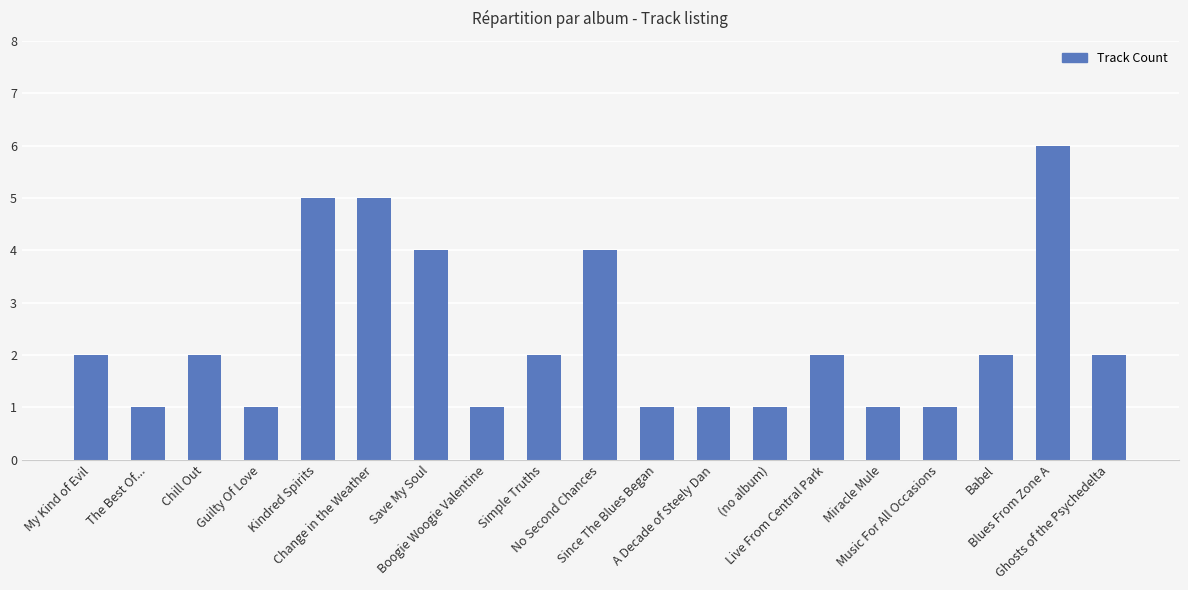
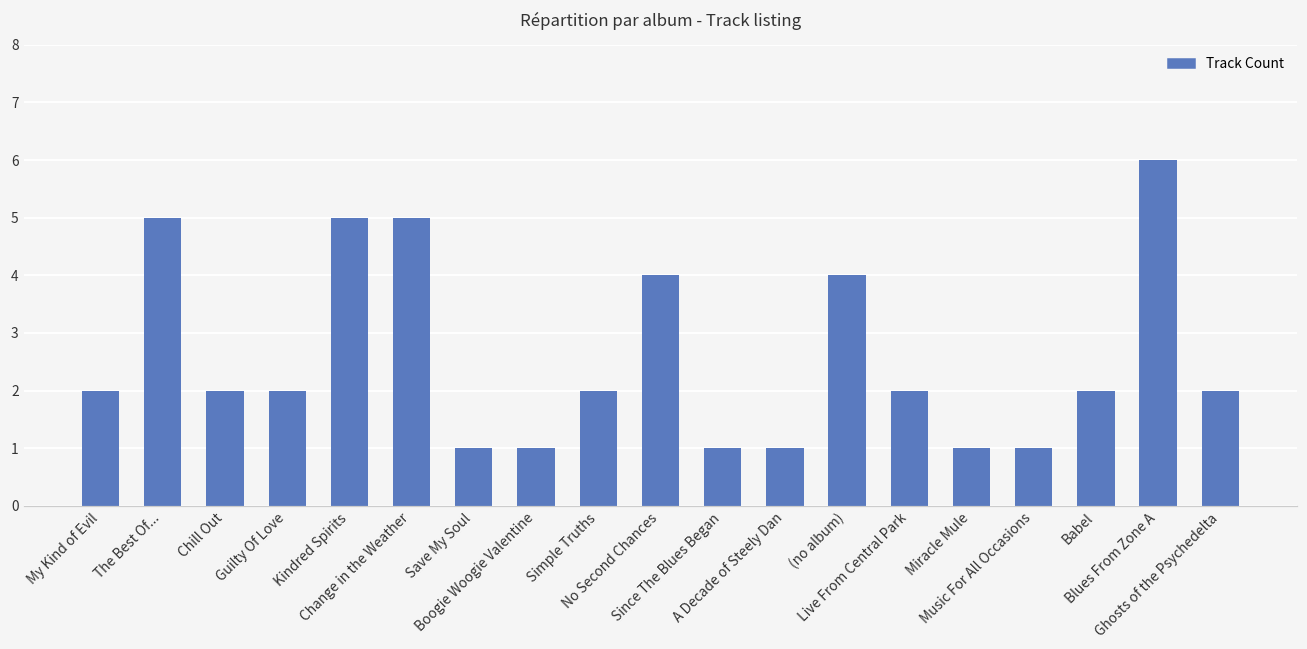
  {
    "My Kind of Evil": 2,
-   "The Best Of...": 1,
+   "The Best Of...": 5,
    "Chill Out": 2,
-   "Guilty Of Love": 1,
+   "Guilty Of Love": 2,
    "Kindred Spirits": 5,
    "Change in the Weather": 5,
-   "Save My Soul": 4,
+   "Save My Soul": 1,
    "Boogie Woogie Valentine": 1,
    "Simple Truths": 2,
    "No Second Chances": 4,
    "Since The Blues Began": 1,
    "A Decade of Steely Dan": 1,
-   "(no album)": 1,
+   "(no album)": 4,
    "Live From Central Park": 2,
    "Miracle Mule": 1,
    "Music For All Occasions": 1,
    "Babel": 2,
    "Blues From Zone A": 6,
    "Ghosts of the Psychedelta": 2
  }
